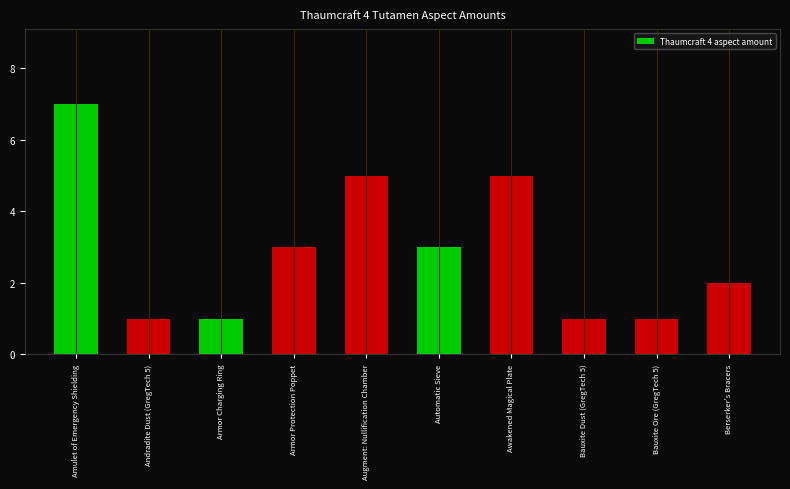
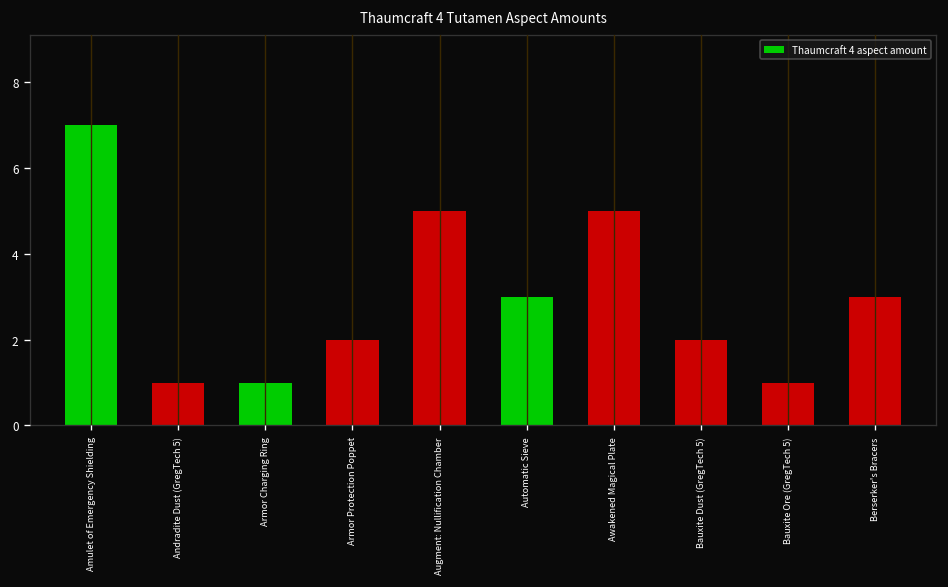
  {
    "Amulet of Emergency Shielding": 7,
    "Andradite Dust (GregTech 5)": 1,
    "Armor Charging Ring": 1,
-   "Armor Protection Poppet": 3,
+   "Armor Protection Poppet": 2,
    "Augment: Nullification Chamber": 5,
    "Automatic Sieve": 3,
    "Awakened Magical Plate": 5,
-   "Bauxite Dust (GregTech 5)": 1,
+   "Bauxite Dust (GregTech 5)": 2,
    "Bauxite Ore (GregTech 5)": 1,
-   "Berserker's Bracers": 2
+   "Berserker's Bracers": 3
  }
